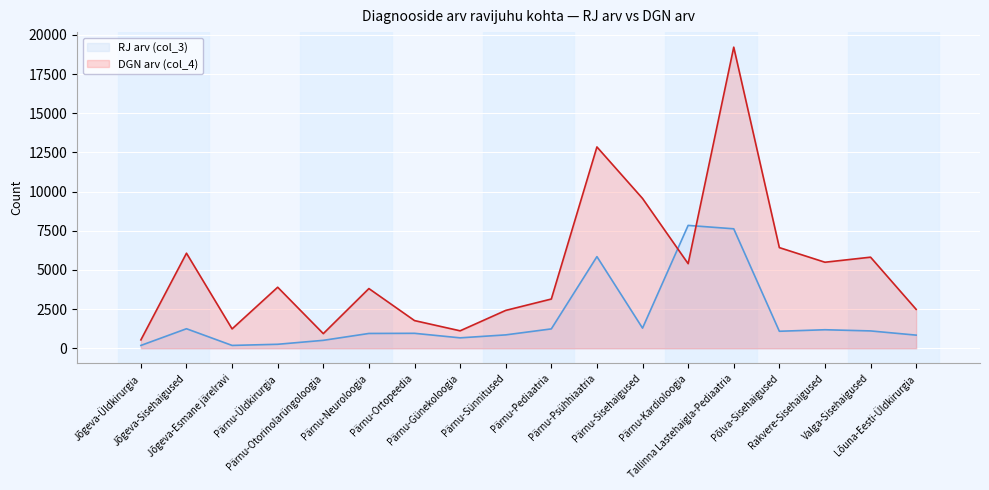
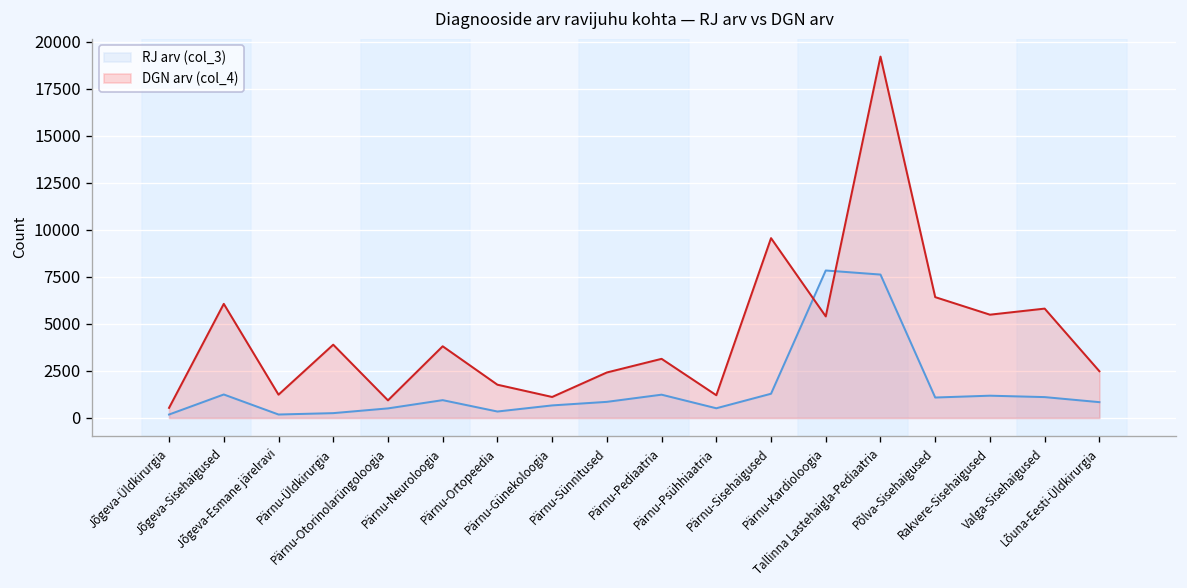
  {
    "RJ arv (col_3)": {
      "Jõgeva-Üldkirurgia": 200,
      "Jõgeva-Sisehaigused": 1200,
      "Jõgeva-Esmane järelravi": 200,
      "Pärnu-Üldkirurgia": 300,
      "Pärnu-Otorinolarüngoloogia": 500,
      "Pärnu-Neuroloogia": 900,
-     "Pärnu-Ortopeedia": 1000,
+     "Pärnu-Ortopeedia": 300,
      "Pärnu-Günekoloogia": 700,
      "Pärnu-Sünnitused": 900,
      "Pärnu-Pediaatria": 1200,
-     "Pärnu-Psühhiaatria": 5900,
+     "Pärnu-Psühhiaatria": 500,
      "Pärnu-Sisehaigused": 1300,
      "Pärnu-Kardioloogia": 7800,
      "Tallinna Lastehaigla-Pediaatria": 7600,
      "Põlva-Sisehaigused": 1100,
      "Rakvere-Sisehaigused": 1200,
      "Valga-Sisehaigused": 1100,
      "Lõuna-Eesti-Üldkirurgia": 800
    },
    "DGN arv (col_4)": {
      "Jõgeva-Üldkirurgia": 500,
      "Jõgeva-Sisehaigused": 6100,
      "Jõgeva-Esmane järelravi": 1200,
      "Pärnu-Üldkirurgia": 3900,
      "Pärnu-Otorinolarüngoloogia": 900,
      "Pärnu-Neuroloogia": 3800,
      "Pärnu-Ortopeedia": 1800,
      "Pärnu-Günekoloogia": 1100,
      "Pärnu-Sünnitused": 2400,
      "Pärnu-Pediaatria": 3100,
-     "Pärnu-Psühhiaatria": 12900,
+     "Pärnu-Psühhiaatria": 1200,
      "Pärnu-Sisehaigused": 9600,
      "Pärnu-Kardioloogia": 5400,
      "Tallinna Lastehaigla-Pediaatria": 19200,
      "Põlva-Sisehaigused": 6400,
      "Rakvere-Sisehaigused": 5500,
      "Valga-Sisehaigused": 5800,
      "Lõuna-Eesti-Üldkirurgia": 2500
    }
  }
